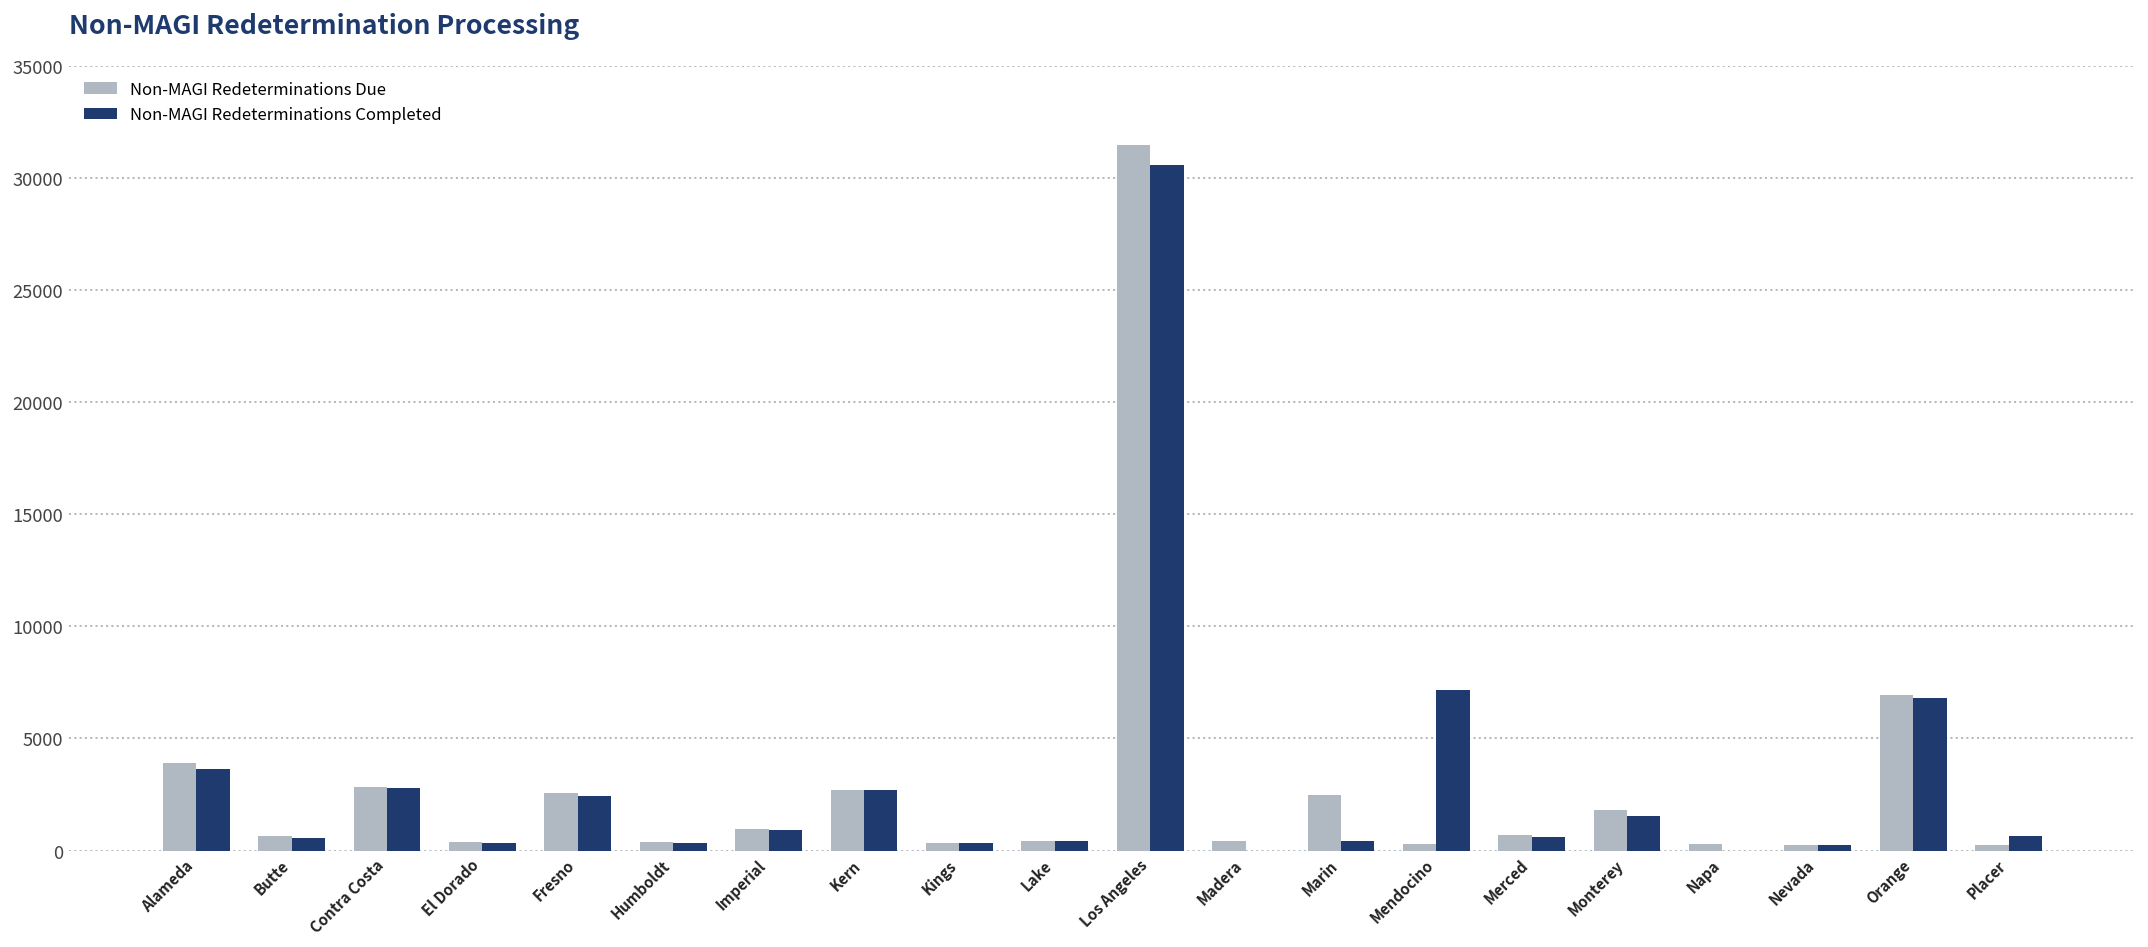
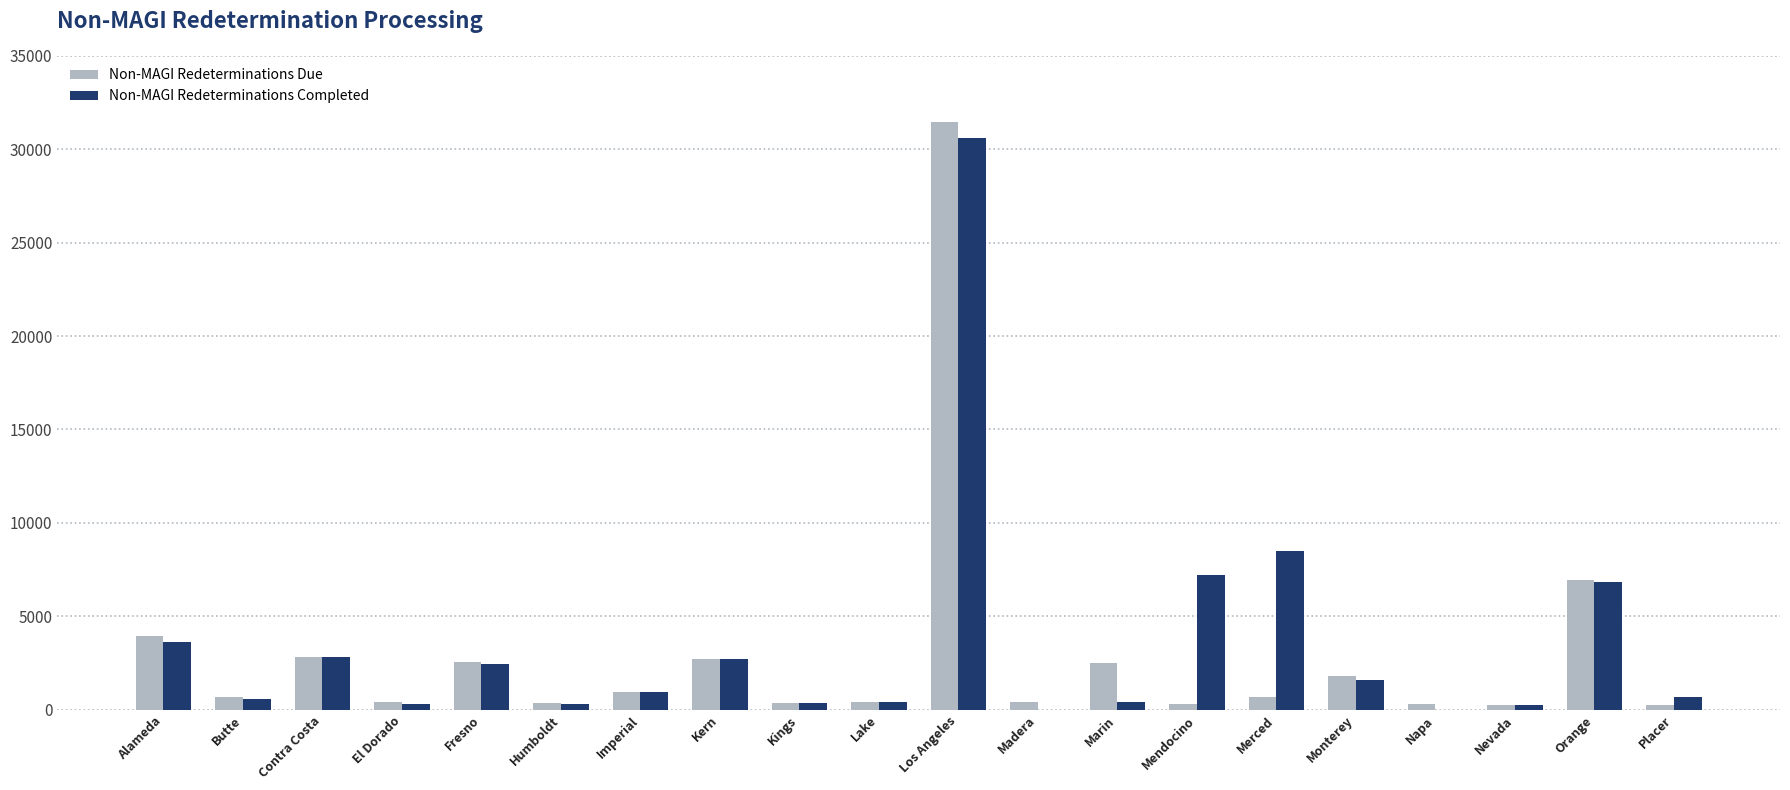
  {
    "Non-MAGI Redeterminations Due": {
      "Alameda": 3900,
      "Butte": 700,
      "Contra Costa": 2800,
      "El Dorado": 400,
      "Fresno": 2600,
      "Humboldt": 400,
      "Imperial": 900,
      "Kern": 2700,
      "Kings": 300,
      "Lake": 400,
      "Los Angeles": 31500,
      "Madera": 400,
      "Marin": 2500,
      "Mendocino": 300,
      "Merced": 700,
      "Monterey": 1800,
      "Napa": 300,
      "Nevada": 200,
      "Orange": 6900,
      "Placer": 200
    },
    "Non-MAGI Redeterminations Completed": {
      "Alameda": 3600,
      "Butte": 600,
      "Contra Costa": 2800,
      "El Dorado": 300,
      "Fresno": 2400,
      "Humboldt": 300,
      "Imperial": 900,
      "Kern": 2700,
      "Kings": 300,
      "Lake": 400,
      "Los Angeles": 30600,
      "Madera": 0,
      "Marin": 400,
      "Mendocino": 7200,
-     "Merced": 600,
+     "Merced": 8500,
      "Monterey": 1600,
      "Napa": 0,
      "Nevada": 200,
      "Orange": 6800,
      "Placer": 700
    }
  }
